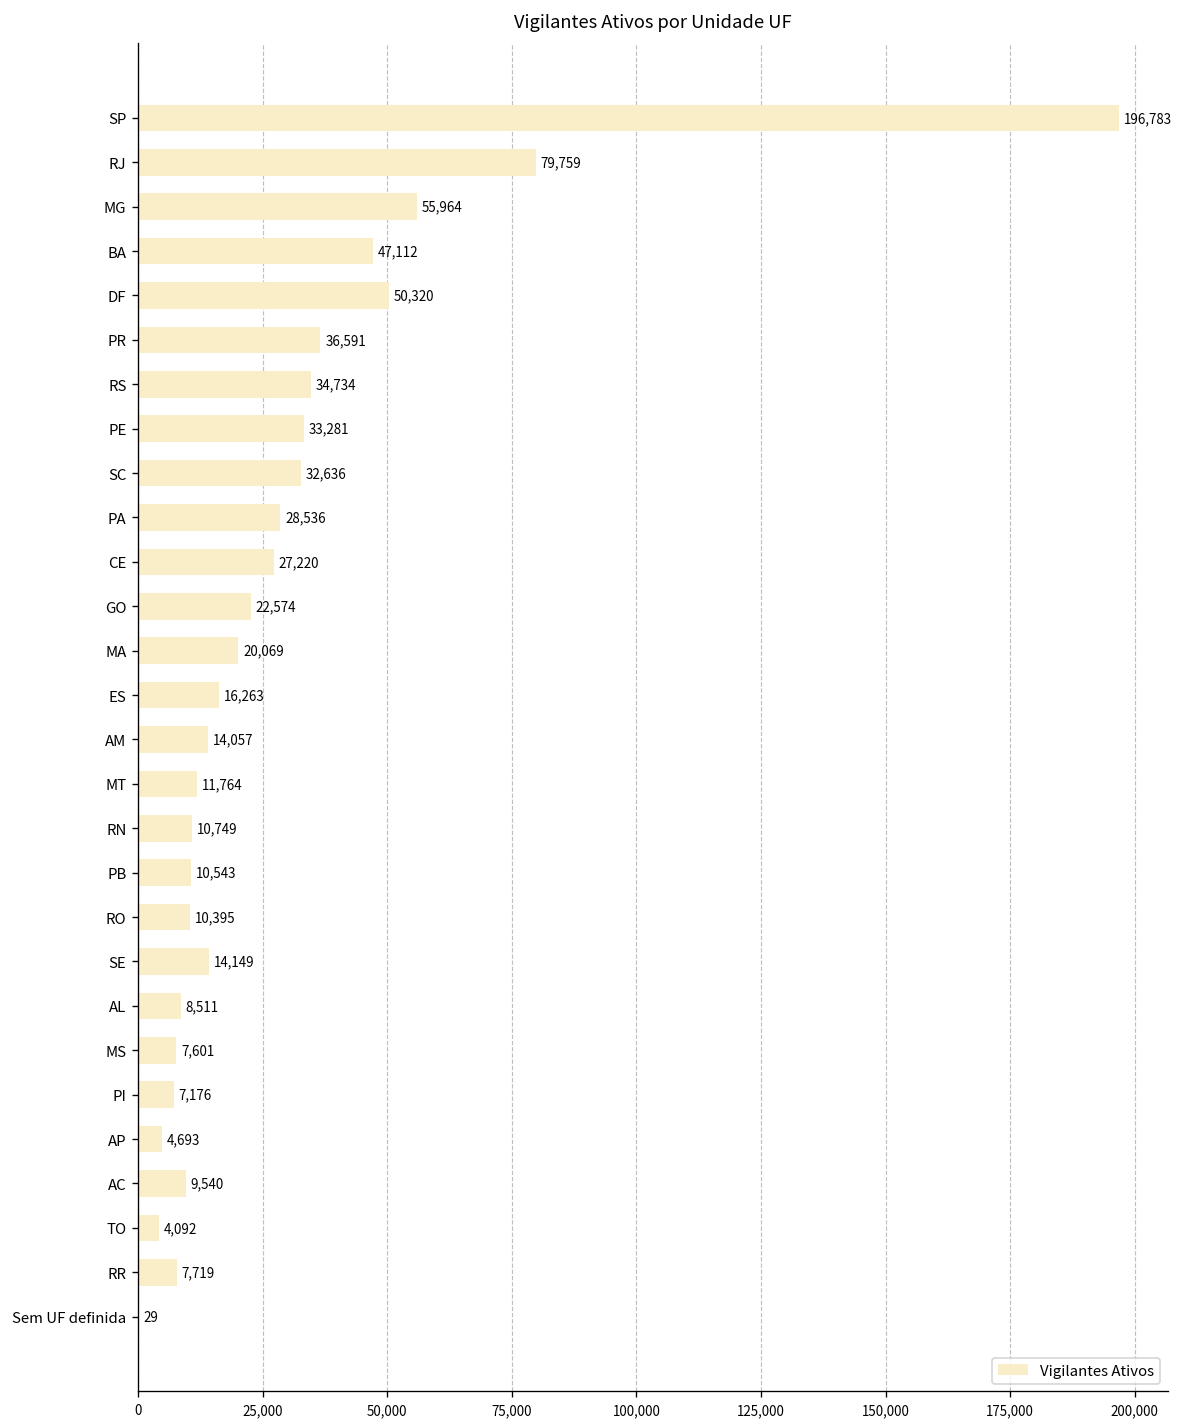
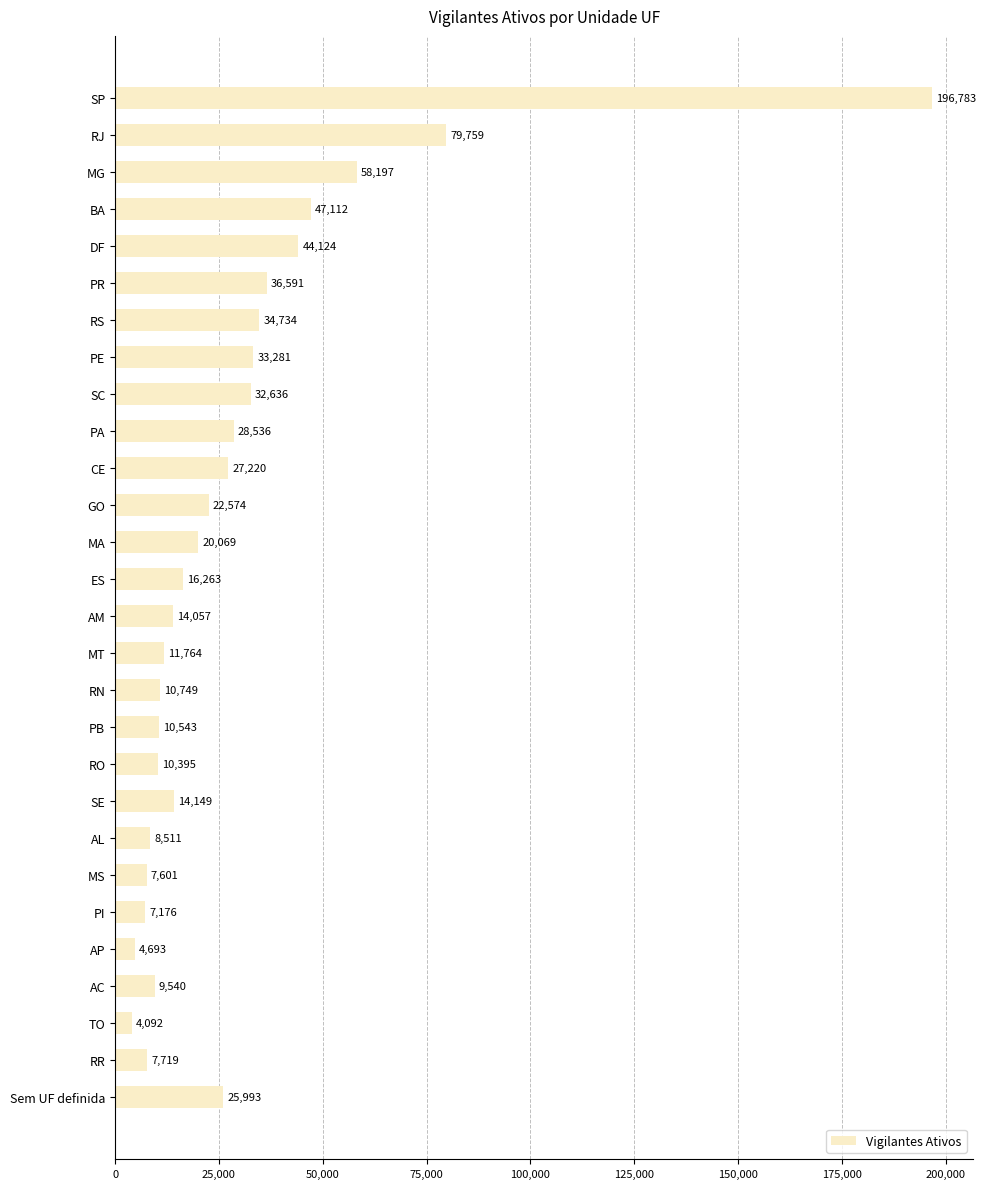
  {
    "SP": "196,783",
    "RJ": "79,759",
-   "MG": "55,964",
+   "MG": "58,197",
    "BA": "47,112",
-   "DF": "50,320",
+   "DF": "44,124",
    "PR": "36,591",
    "RS": "34,734",
    "PE": "33,281",
    "SC": "32,636",
    "PA": "28,536",
    "CE": "27,220",
    "GO": "22,574",
    "MA": "20,069",
    "ES": "16,263",
    "AM": "14,057",
    "MT": "11,764",
    "RN": "10,749",
    "PB": "10,543",
    "RO": "10,395",
    "SE": "14,149",
    "AL": "8,511",
    "MS": "7,601",
    "PI": "7,176",
    "AP": "4,693",
    "AC": "9,540",
    "TO": "4,092",
    "RR": "7,719",
-   "Sem UF definida": "29"
+   "Sem UF definida": "25,993"
  }
